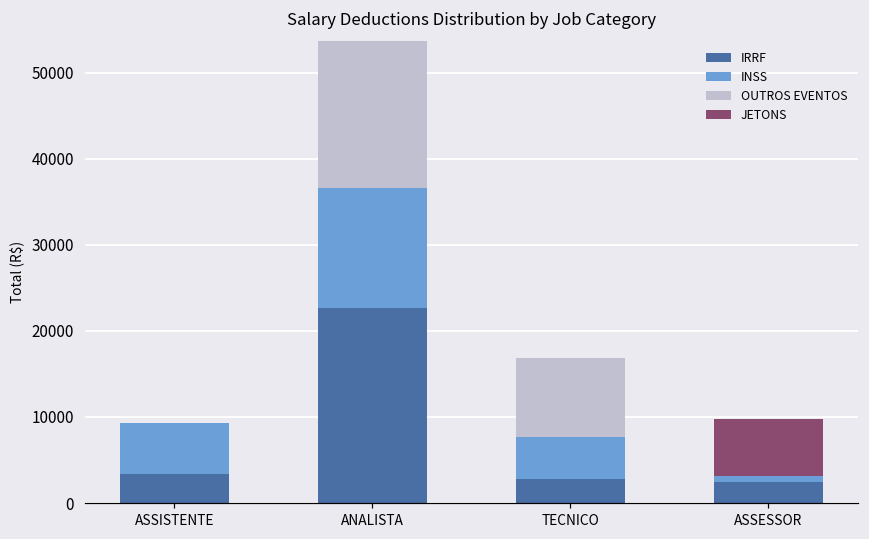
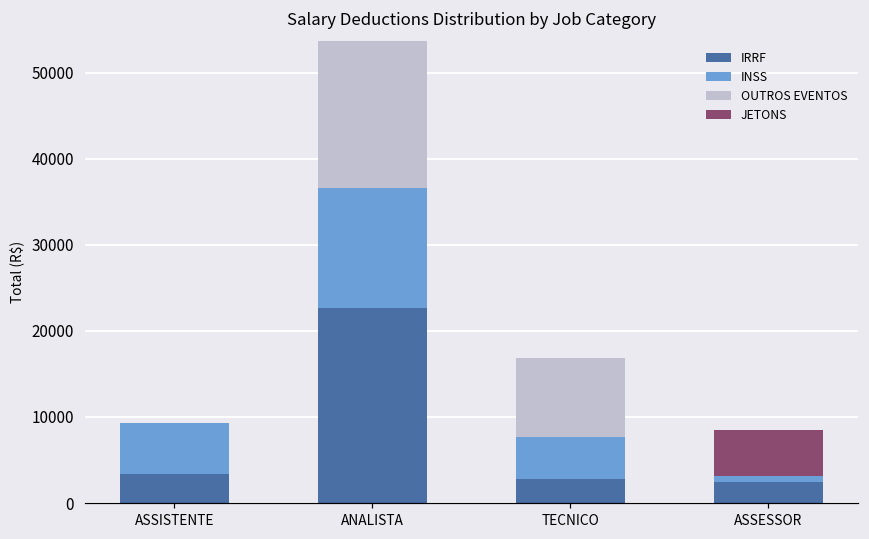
  {
    "IRRF": {
      "ASSISTENTE": 3000,
      "ANALISTA": 23000,
      "TECNICO": 3000,
      "ASSESSOR": 2000
    },
    "INSS": {
      "ASSISTENTE": 6000,
      "ANALISTA": 14000,
      "TECNICO": 5000,
      "ASSESSOR": 1000
    },
    "OUTROS EVENTOS": {
      "ASSISTENTE": 0,
      "ANALISTA": 17000,
      "TECNICO": 9000,
      "ASSESSOR": 0
    },
    "JETONS": {
      "ASSISTENTE": 0,
      "ANALISTA": 0,
      "TECNICO": 0,
-     "ASSESSOR": 7000
+     "ASSESSOR": 5000
    }
  }
